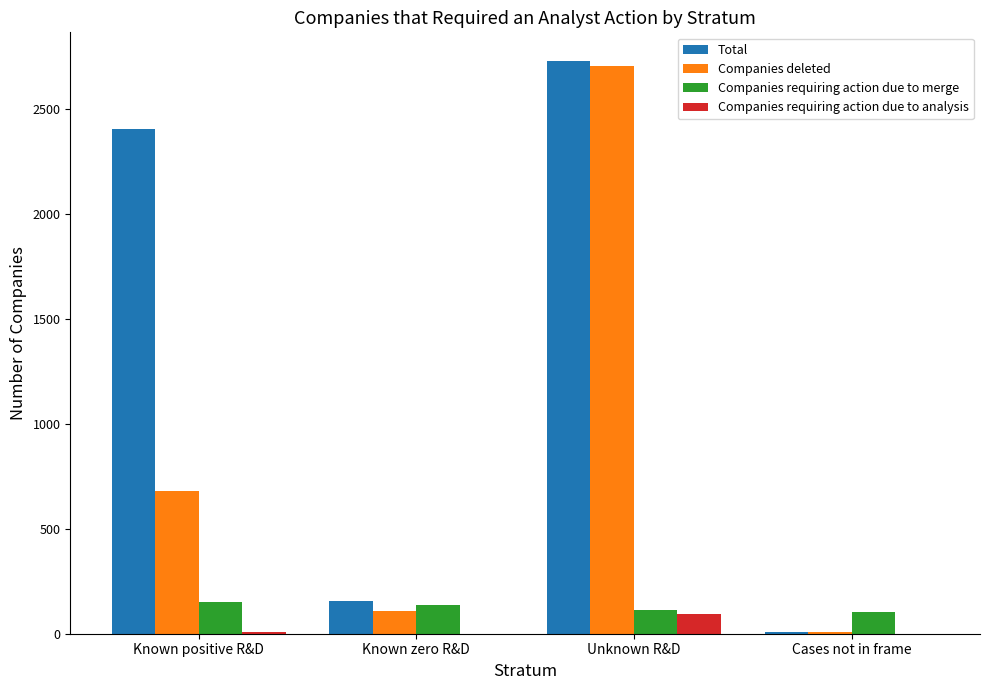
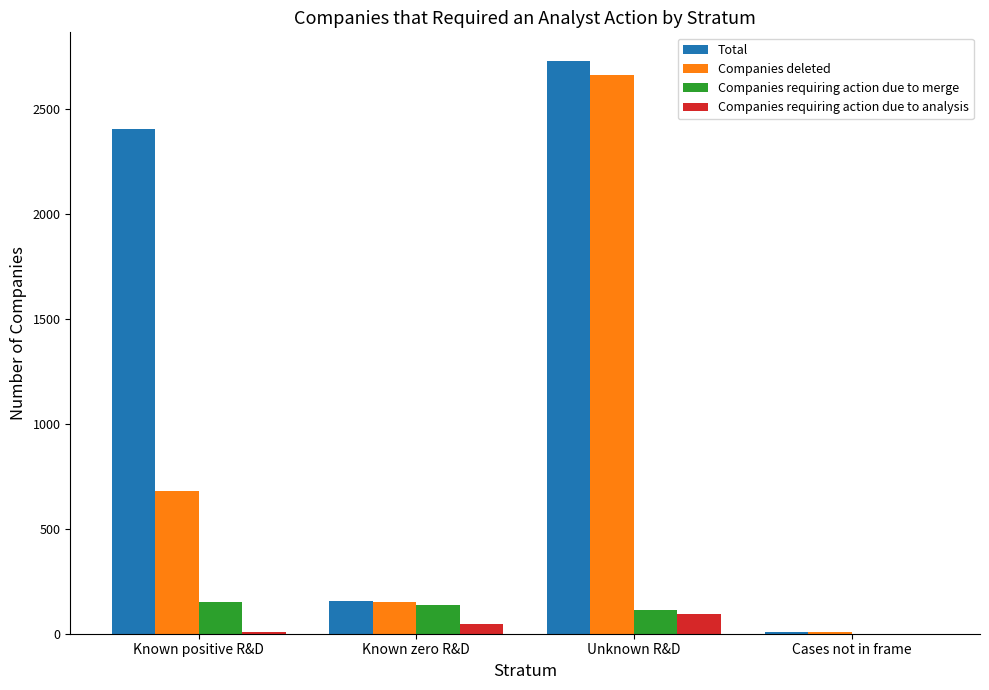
  {
    "Total": {
      "Known positive R&D": 2410,
      "Known zero R&D": 160,
      "Unknown R&D": 2730
    },
    "Companies deleted": {
      "Known positive R&D": 680,
-     "Known zero R&D": 110,
-     "Unknown R&D": 2710
+     "Known zero R&D": 150,
+     "Unknown R&D": 2660
    },
    "Companies requiring action due to merge": {
      "Known positive R&D": 150,
      "Known zero R&D": 140,
      "Unknown R&D": 120,
-     "Cases not in frame": 100
+     "Cases not in frame": 0
    },
    "Companies requiring action due to analysis": {
-     "Known zero R&D": 0,
+     "Known zero R&D": 50,
      "Unknown R&D": 90,
      "Cases not in frame": 0
    }
  }
